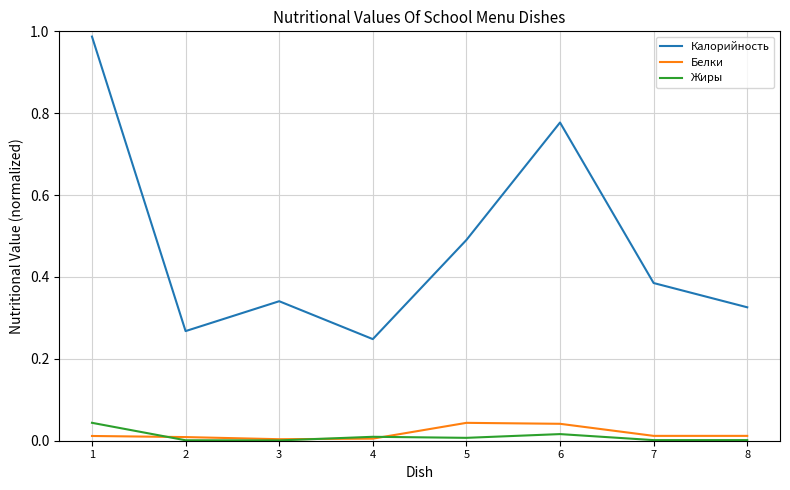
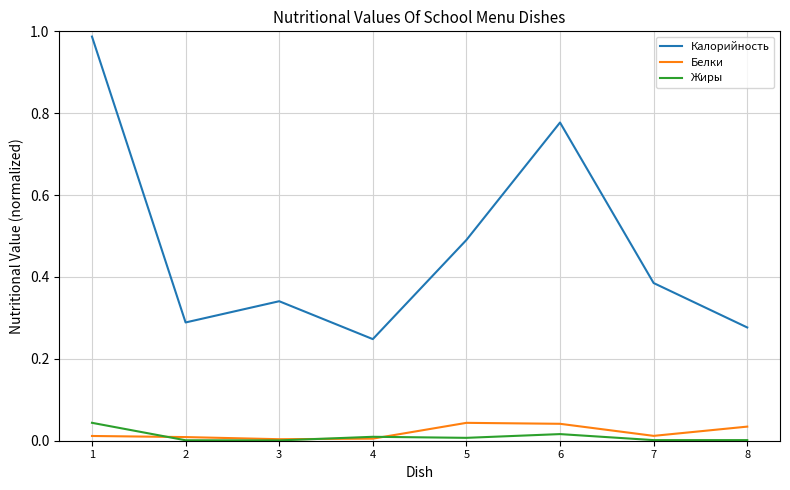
  {
    "Калорийность": {
      "1": 0.99,
-     "2": 0.27,
+     "2": 0.29,
      "3": 0.34,
      "4": 0.25,
      "5": 0.49,
      "6": 0.78,
      "7": 0.39,
-     "8": 0.33
+     "8": 0.28
    },
    "Белки": {
      "1": 0.01,
      "2": 0.01,
      "5": 0.04,
      "6": 0.04,
      "7": 0.01,
-     "8": 0.01
+     "8": 0.03
    },
    "Жиры": {
      "1": 0.04,
      "2": 0.00,
      "5": 0.01,
      "6": 0.02,
      "7": 0.00,
      "8": 0.00
    }
  }
